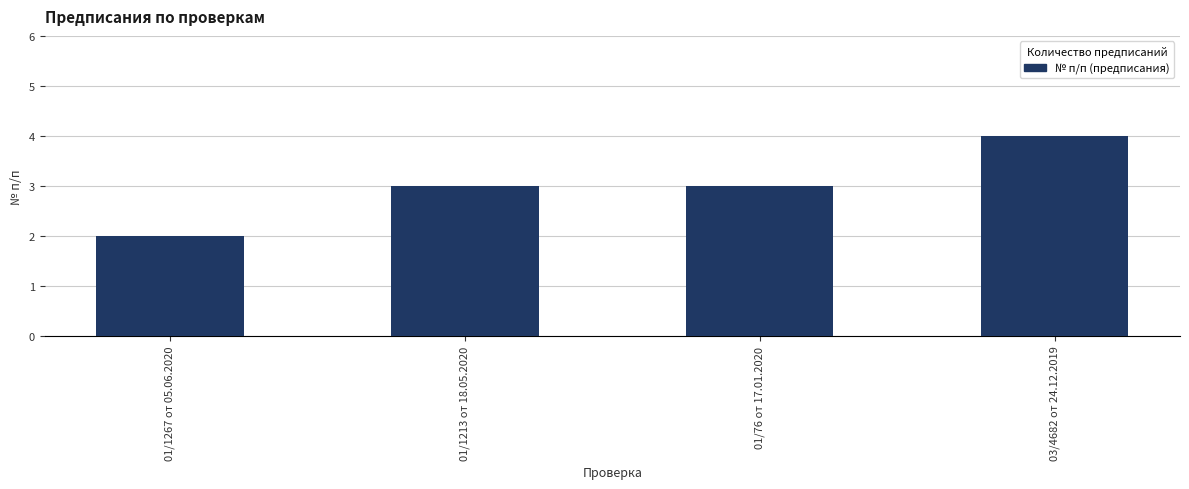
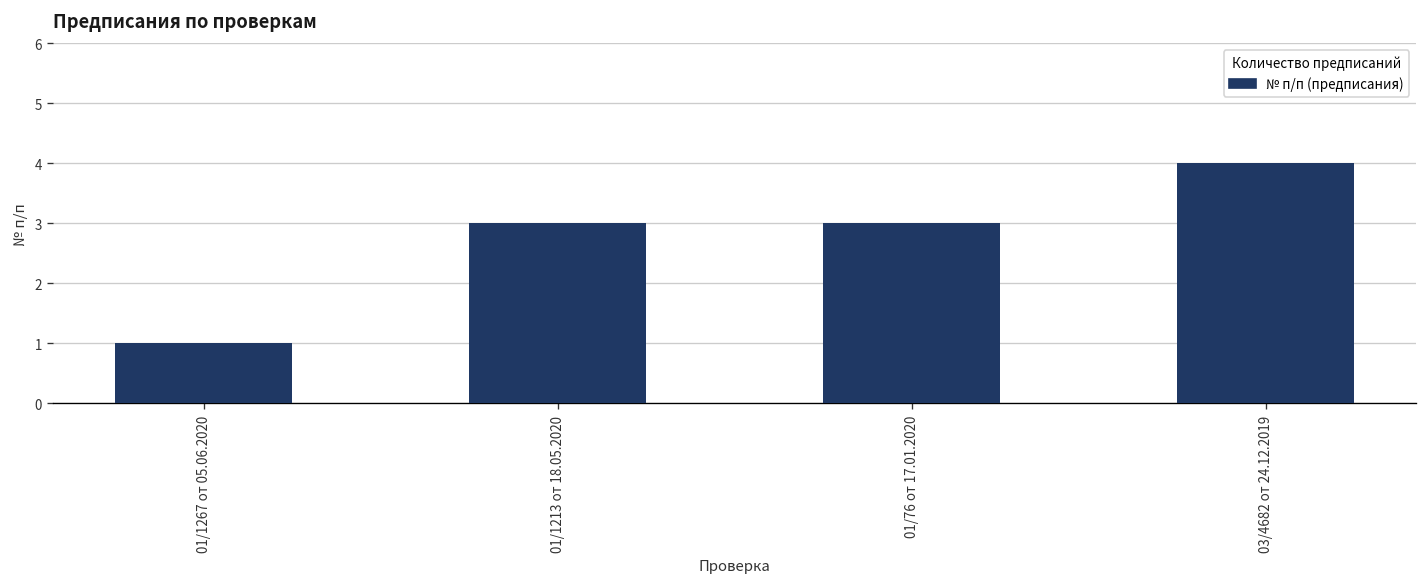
  {
-   "01/1267 от 05.06.2020": 2,
+   "01/1267 от 05.06.2020": 1,
    "01/1213 от 18.05.2020": 3,
    "01/76 от 17.01.2020": 3,
    "03/4682 от 24.12.2019": 4
  }
